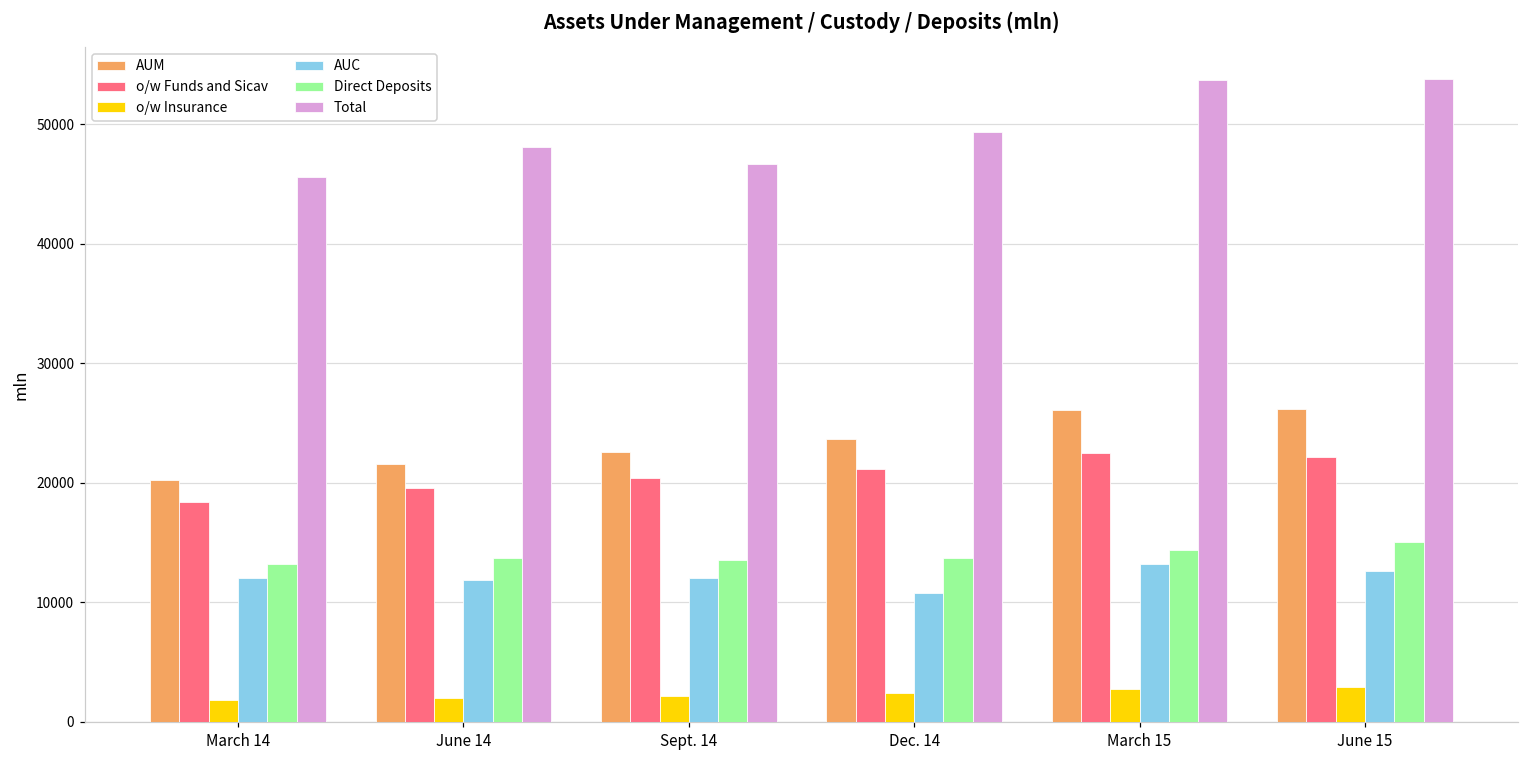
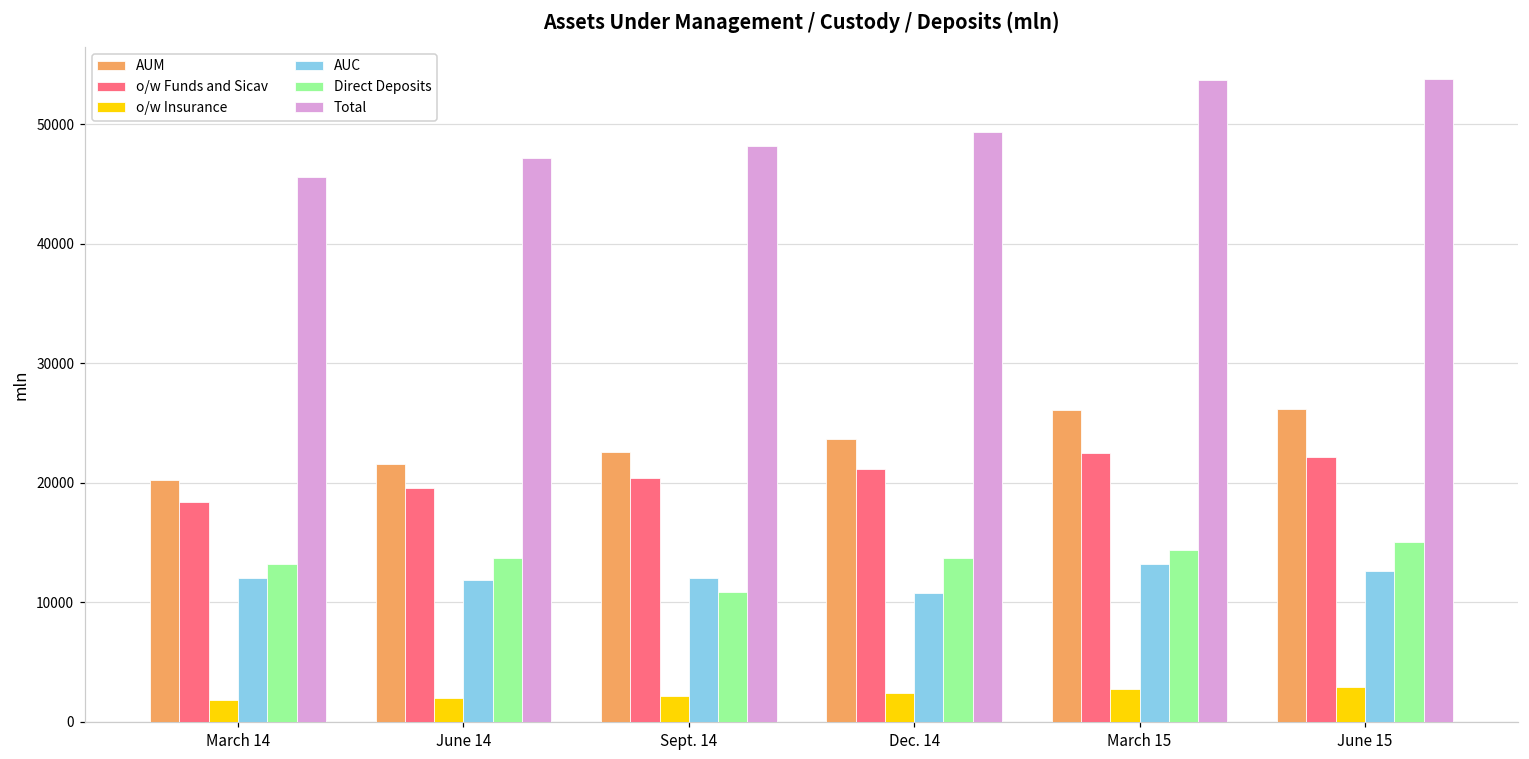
  {
    "AUM": {
      "March 14": 20300,
      "June 14": 21600,
      "Sept. 14": 22600,
      "Dec. 14": 23600,
      "March 15": 26100,
      "June 15": 26200
    },
    "o/w Funds and Sicav": {
      "March 14": 18400,
      "June 14": 19600,
      "Sept. 14": 20400,
      "Dec. 14": 21200,
      "March 15": 22500,
      "June 15": 22200
    },
    "o/w Insurance": {
      "March 14": 1900,
      "June 14": 2000,
      "Sept. 14": 2100,
      "Dec. 14": 2400,
      "March 15": 2800,
      "June 15": 2900
    },
    "AUC": {
      "March 14": 12100,
      "June 14": 11900,
      "Sept. 14": 12000,
      "Dec. 14": 10800,
      "March 15": 13200,
      "June 15": 12600
    },
    "Direct Deposits": {
      "March 14": 13300,
      "June 14": 13700,
-     "Sept. 14": 13600,
+     "Sept. 14": 10900,
      "Dec. 14": 13800,
      "March 15": 14400,
      "June 15": 15000
    },
    "Total": {
      "March 14": 45600,
-     "June 14": 48100,
-     "Sept. 14": 46700,
+     "June 14": 47200,
+     "Sept. 14": 48200,
      "Dec. 14": 49300,
      "March 15": 53700,
      "June 15": 53800
    }
  }
